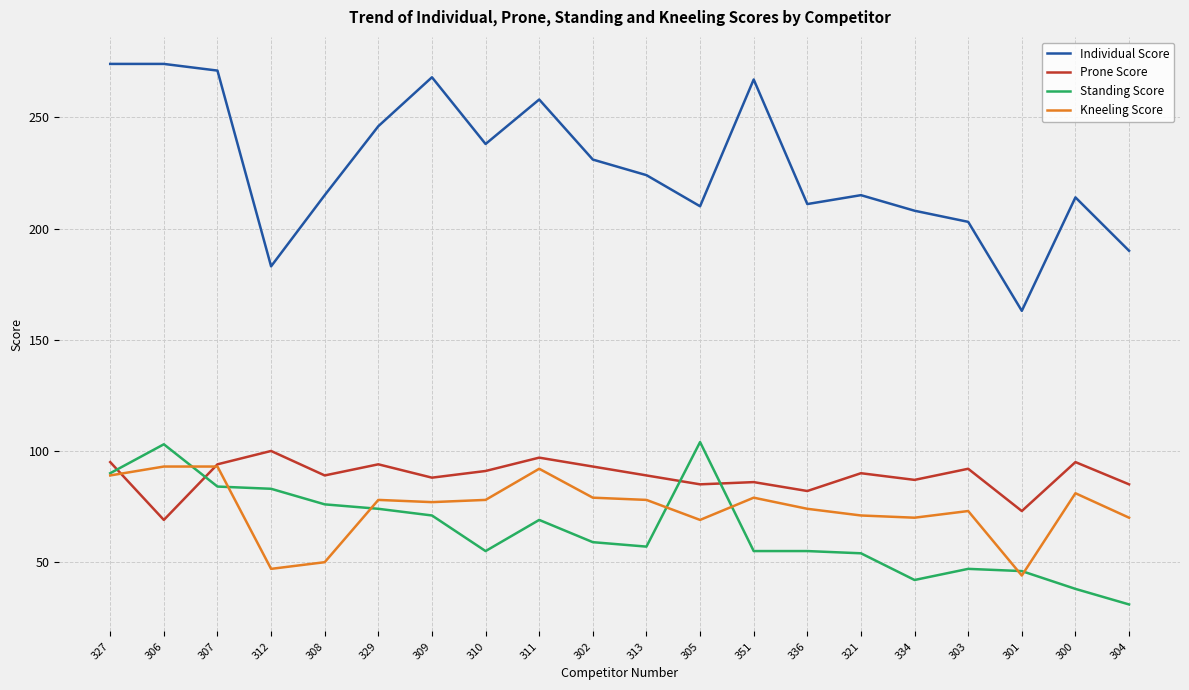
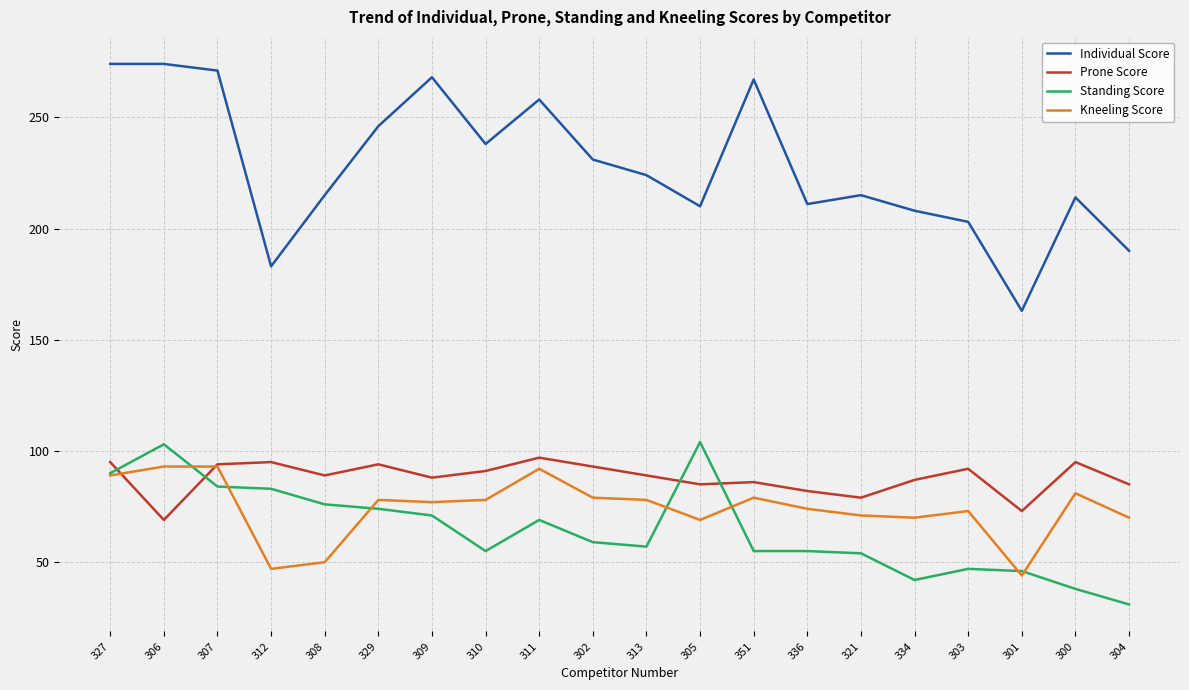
  {
    "Individual Score": {
      "327": 274,
      "306": 274,
      "307": 271,
      "312": 183,
      "308": 215,
      "329": 246,
      "309": 268,
      "310": 238,
      "311": 258,
      "302": 231,
      "313": 224,
      "305": 210,
      "351": 267,
      "336": 211,
      "321": 215,
      "334": 208,
      "303": 203,
      "301": 163,
      "300": 214,
      "304": 190
    },
    "Prone Score": {
      "327": 95,
      "306": 69,
-     "312": 100,
+     "312": 95,
      "308": 89,
      "329": 94,
      "309": 88,
      "310": 91,
      "311": 97,
      "302": 93,
      "313": 89,
      "305": 85,
      "351": 86,
      "336": 82,
-     "321": 90,
+     "321": 79,
      "334": 87,
      "303": 92,
      "301": 73,
      "300": 95,
      "304": 85
    },
    "Standing Score": {
      "306": 103,
      "307": 84,
      "312": 83,
      "308": 76,
      "329": 74,
      "309": 71,
      "310": 55,
      "311": 69,
      "302": 59,
      "313": 57,
      "305": 104,
      "351": 55,
      "336": 55,
      "321": 54,
      "334": 42,
      "303": 47,
      "301": 46,
      "300": 38,
      "304": 31
    },
    "Kneeling Score": {
      "306": 93,
      "312": 47,
      "308": 50,
      "329": 78,
      "309": 77,
      "310": 78,
      "311": 92,
      "302": 79,
      "313": 78,
      "305": 69,
      "351": 79,
      "336": 74,
      "321": 71,
      "334": 70,
      "303": 73,
      "301": 44,
      "300": 81,
      "304": 70
    }
  }
